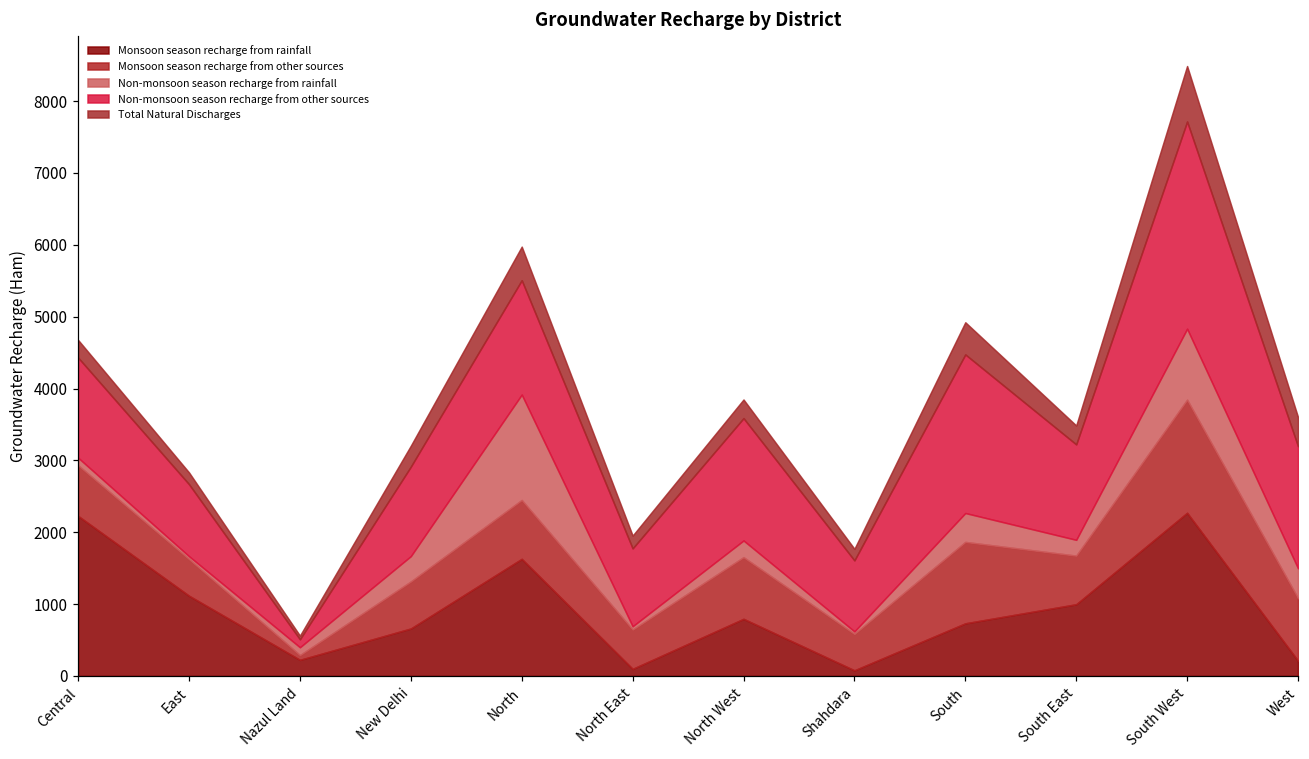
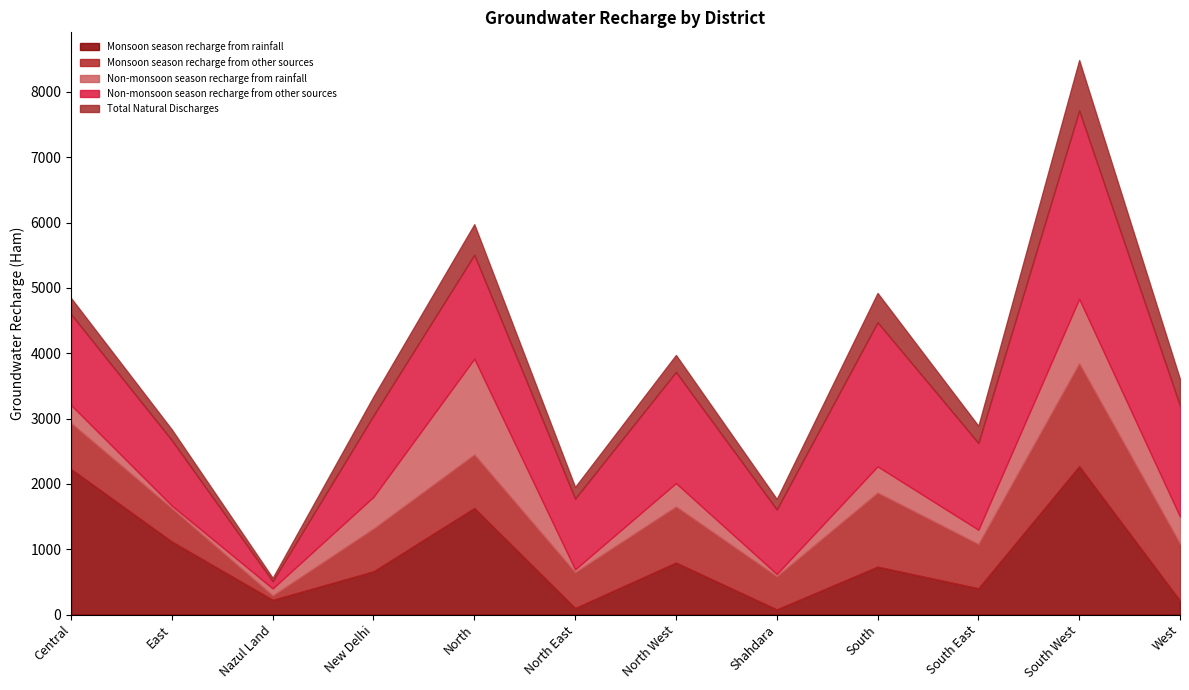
  {
    "Monsoon season recharge from rainfall": {
      "Central": 2200,
      "East": 1100,
      "Nazul Land": 200,
      "New Delhi": 700,
      "North": 1600,
      "North East": 100,
      "North West": 800,
      "Shahdara": 100,
      "South": 700,
-     "South East": 1000,
+     "South East": 400,
      "South West": 2300,
      "West": 200
    },
    "Non-monsoon season recharge from rainfall": {
-     "Central": 100,
+     "Central": 300,
      "East": 0,
      "Nazul Land": 100,
-     "New Delhi": 400,
+     "New Delhi": 500,
      "North": 1500,
      "North East": 0,
-     "North West": 200,
+     "North West": 400,
      "South": 400,
      "South East": 200,
      "South West": 1000,
      "West": 400
    }
  }
